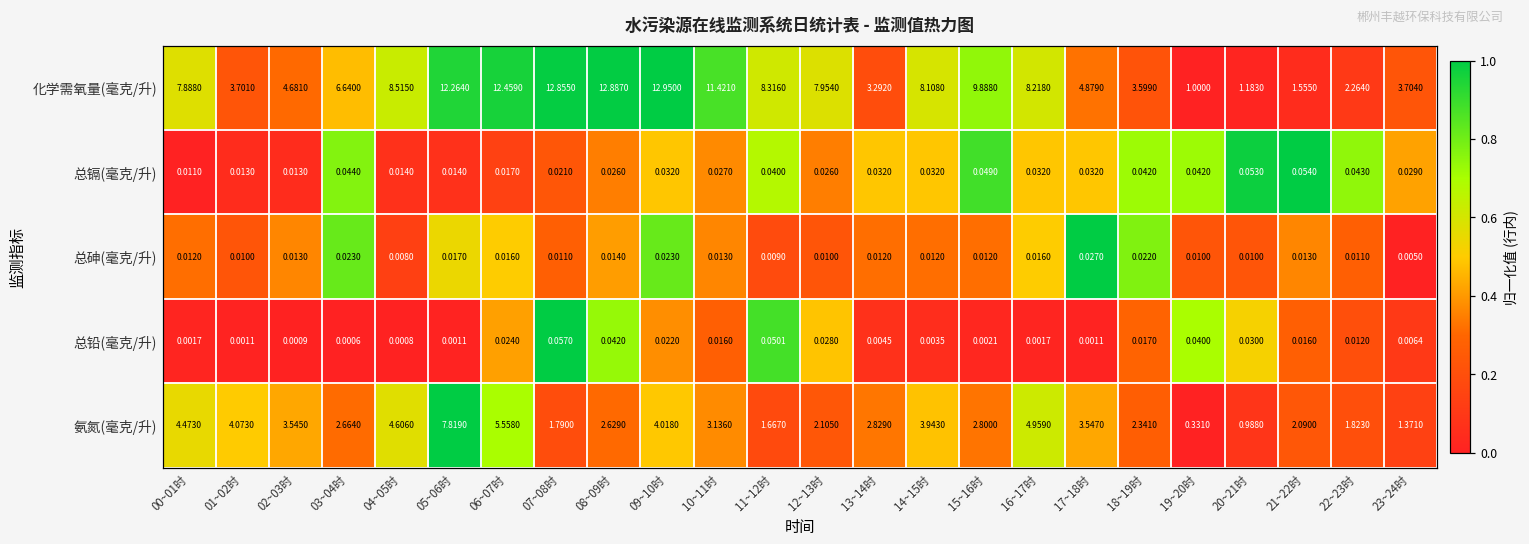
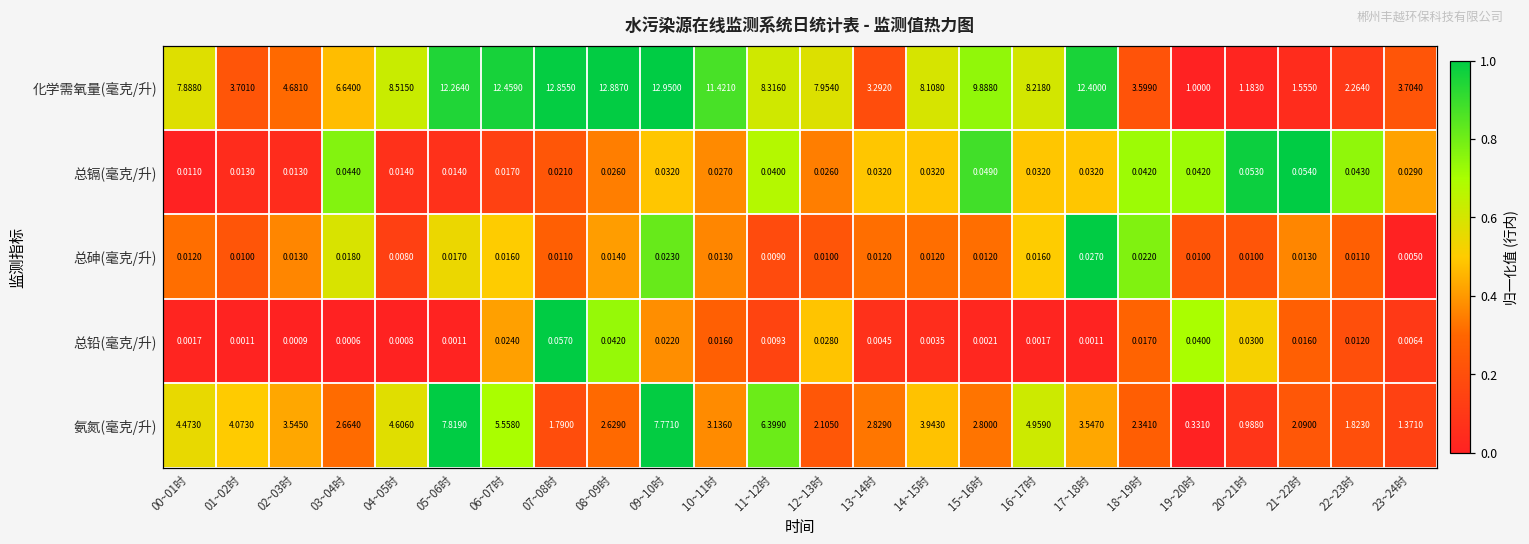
  {
    "化学需氧量(毫克/升)": {
      "00~01时": 7.8880,
      "01~02时": 3.7010,
      "02~03时": 4.6810,
      "03~04时": 6.6400,
      "04~05时": 8.5150,
      "05~06时": 12.2640,
      "06~07时": 12.4590,
      "07~08时": 12.8550,
      "08~09时": 12.8870,
      "09~10时": 12.9500,
      "10~11时": 11.4210,
      "11~12时": 8.3160,
      "12~13时": 7.9540,
      "13~14时": 3.2920,
      "14~15时": 8.1080,
      "15~16时": 9.8880,
      "16~17时": 8.2180,
-     "17~18时": 4.8790,
+     "17~18时": 12.4000,
      "18~19时": 3.5990,
      "19~20时": 1.0000,
      "20~21时": 1.1830,
      "21~22时": 1.5550,
      "22~23时": 2.2640,
      "23~24时": 3.7040
    },
    "总镉(毫克/升)": {
      "00~01时": 0.0110,
      "01~02时": 0.0130,
      "02~03时": 0.0130,
      "03~04时": 0.0440,
      "04~05时": 0.0140,
      "05~06时": 0.0140,
      "06~07时": 0.0170,
      "07~08时": 0.0210,
      "08~09时": 0.0260,
      "09~10时": 0.0320,
      "10~11时": 0.0270,
      "11~12时": 0.0400,
      "12~13时": 0.0260,
      "13~14时": 0.0320,
      "14~15时": 0.0320,
      "15~16时": 0.0490,
      "16~17时": 0.0320,
      "17~18时": 0.0320,
      "18~19时": 0.0420,
      "19~20时": 0.0420,
      "20~21时": 0.0530,
      "21~22时": 0.0540,
      "22~23时": 0.0430,
      "23~24时": 0.0290
    },
    "总砷(毫克/升)": {
      "00~01时": 0.0120,
      "01~02时": 0.0100,
      "02~03时": 0.0130,
-     "03~04时": 0.0230,
+     "03~04时": 0.0180,
      "04~05时": 0.0080,
      "05~06时": 0.0170,
      "06~07时": 0.0160,
      "07~08时": 0.0110,
      "08~09时": 0.0140,
      "09~10时": 0.0230,
      "10~11时": 0.0130,
      "11~12时": 0.0090,
      "12~13时": 0.0100,
      "13~14时": 0.0120,
      "14~15时": 0.0120,
      "15~16时": 0.0120,
      "16~17时": 0.0160,
      "17~18时": 0.0270,
      "18~19时": 0.0220,
      "19~20时": 0.0100,
      "20~21时": 0.0100,
      "21~22时": 0.0130,
      "22~23时": 0.0110,
      "23~24时": 0.0050
    },
    "总铅(毫克/升)": {
      "00~01时": 0.0017,
      "01~02时": 0.0011,
      "02~03时": 0.0009,
      "03~04时": 0.0006,
      "04~05时": 0.0008,
      "05~06时": 0.0011,
      "06~07时": 0.0240,
      "07~08时": 0.0570,
      "08~09时": 0.0420,
      "09~10时": 0.0220,
      "10~11时": 0.0160,
-     "11~12时": 0.0501,
+     "11~12时": 0.0093,
      "12~13时": 0.0280,
      "13~14时": 0.0045,
      "14~15时": 0.0035,
      "15~16时": 0.0021,
      "16~17时": 0.0017,
      "17~18时": 0.0011,
      "18~19时": 0.0170,
      "19~20时": 0.0400,
      "20~21时": 0.0300,
      "21~22时": 0.0160,
      "22~23时": 0.0120,
      "23~24时": 0.0064
    },
    "氨氮(毫克/升)": {
      "00~01时": 4.4730,
      "01~02时": 4.0730,
      "02~03时": 3.5450,
      "03~04时": 2.6640,
      "04~05时": 4.6060,
      "05~06时": 7.8190,
      "06~07时": 5.5580,
      "07~08时": 1.7900,
      "08~09时": 2.6290,
-     "09~10时": 4.0180,
+     "09~10时": 7.7710,
      "10~11时": 3.1360,
-     "11~12时": 1.6670,
+     "11~12时": 6.3990,
      "12~13时": 2.1050,
      "13~14时": 2.8290,
      "14~15时": 3.9430,
      "15~16时": 2.8000,
      "16~17时": 4.9590,
      "17~18时": 3.5470,
      "18~19时": 2.3410,
      "19~20时": 0.3310,
      "20~21时": 0.9880,
      "21~22时": 2.0900,
      "22~23时": 1.8230,
      "23~24时": 1.3710
    }
  }
